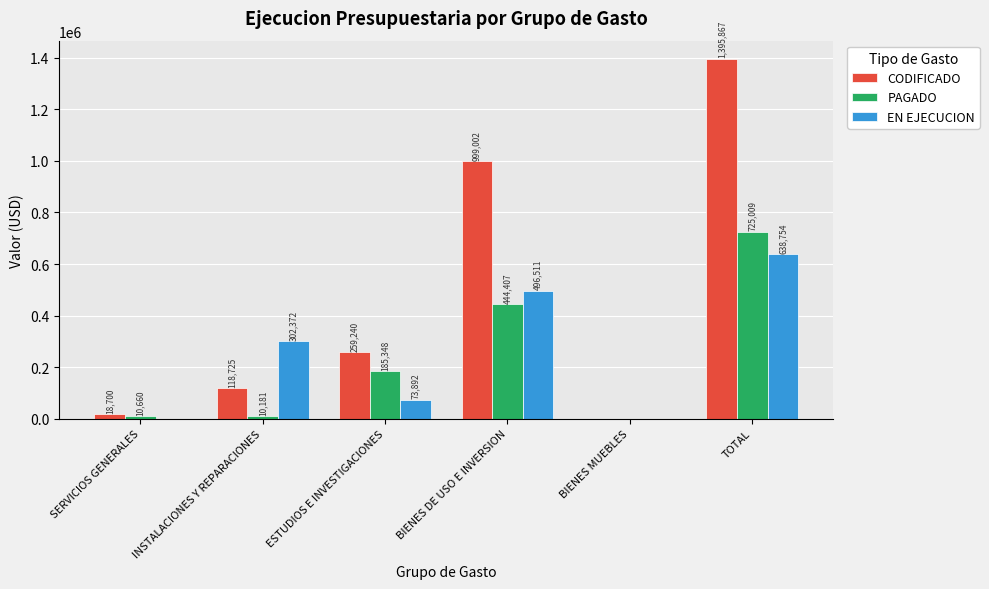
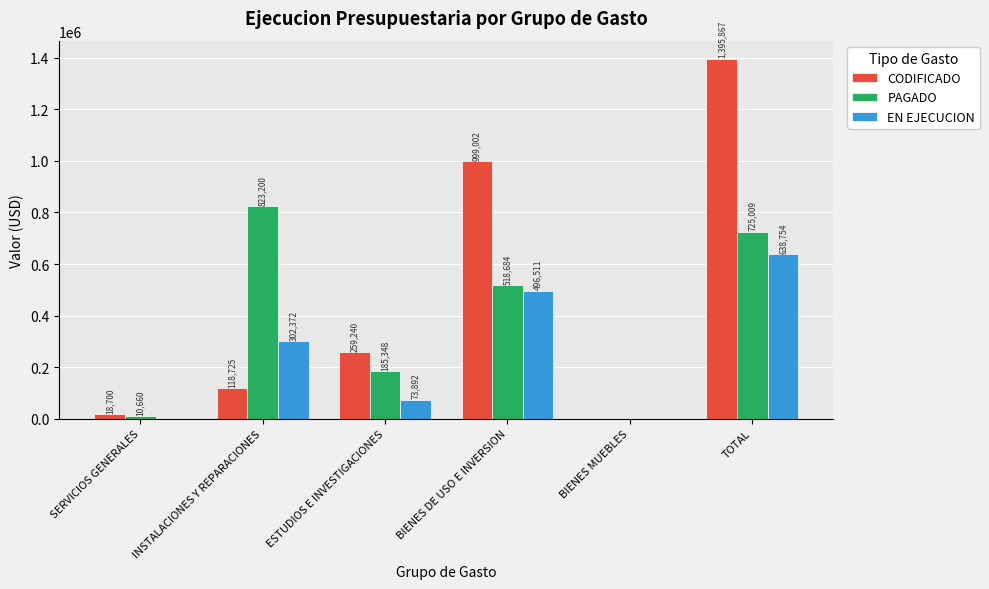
  {
    "CODIFICADO": {
      "SERVICIOS GENERALES": "18,700",
      "INSTALACIONES Y REPARACIONES": "118,725",
      "ESTUDIOS E INVESTIGACIONES": "259,240",
      "BIENES DE USO E INVERSION": "999,002",
      "TOTAL": "1,395,867"
    },
    "PAGADO": {
      "SERVICIOS GENERALES": "10,660",
-     "INSTALACIONES Y REPARACIONES": "10,181",
+     "INSTALACIONES Y REPARACIONES": "823,200",
      "ESTUDIOS E INVESTIGACIONES": "185,348",
-     "BIENES DE USO E INVERSION": "444,407",
+     "BIENES DE USO E INVERSION": "518,684",
      "TOTAL": "725,009"
    },
    "EN EJECUCION": {
      "INSTALACIONES Y REPARACIONES": "302,372",
      "ESTUDIOS E INVESTIGACIONES": "73,892",
      "BIENES DE USO E INVERSION": "496,511",
      "TOTAL": "638,754"
    }
  }
